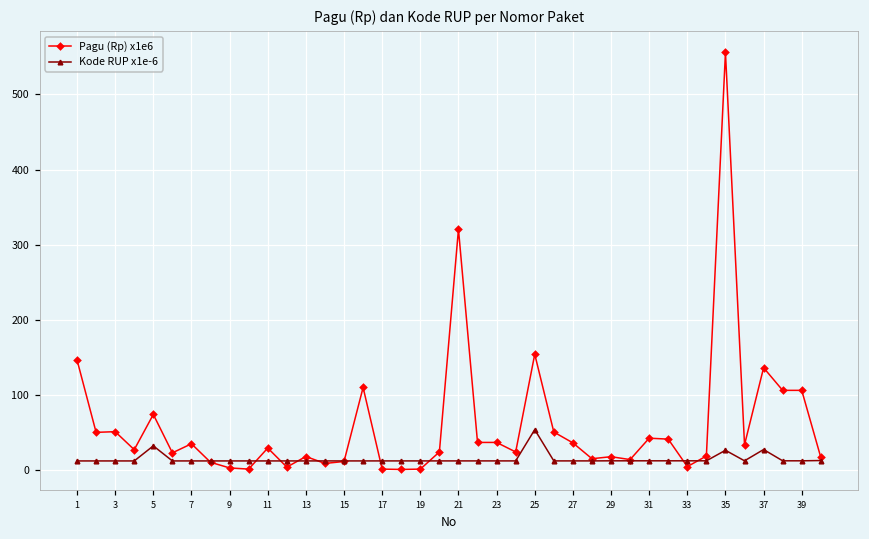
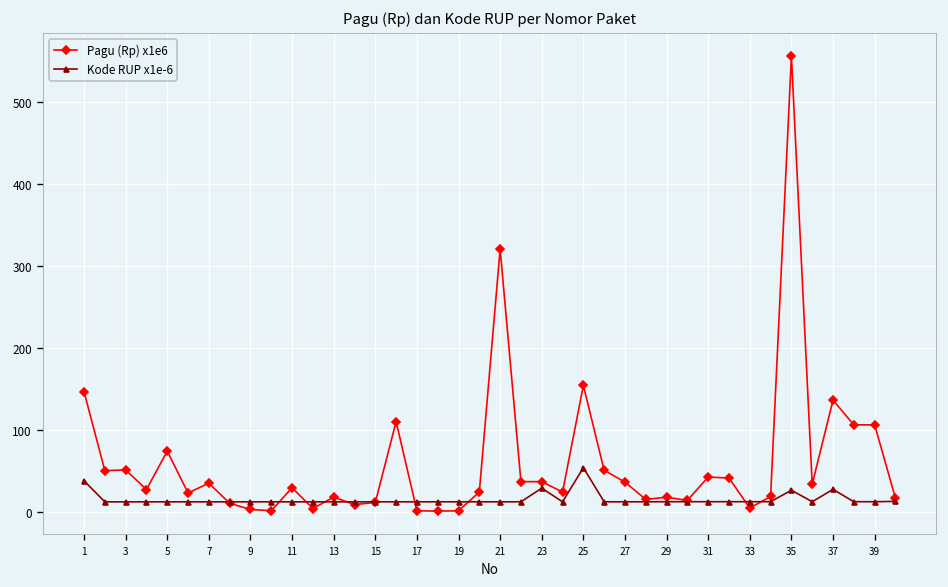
  {
    "Pagu (Rp) x1e6": {
      "1": 150,
      "3": 50,
      "5": 70,
      "7": 30,
      "9": 0,
      "11": 30,
      "13": 20,
      "17": 0,
      "19": 0,
      "21": 320,
      "23": 40,
      "25": 150,
      "27": 40,
      "29": 20,
      "31": 40,
      "33": 0,
      "35": 560,
      "37": 140,
      "39": 110
    },
    "Kode RUP x1e-6": {
-     "1": 10,
+     "1": 40,
      "3": 10,
-     "5": 30,
+     "5": 10,
      "7": 10,
      "9": 10,
      "11": 10,
      "13": 10,
      "17": 10,
      "19": 10,
      "21": 10,
-     "23": 10,
+     "23": 30,
      "25": 50,
      "27": 10,
      "29": 10,
      "31": 10,
      "33": 10,
      "35": 30,
      "37": 30,
      "39": 10
    }
  }
